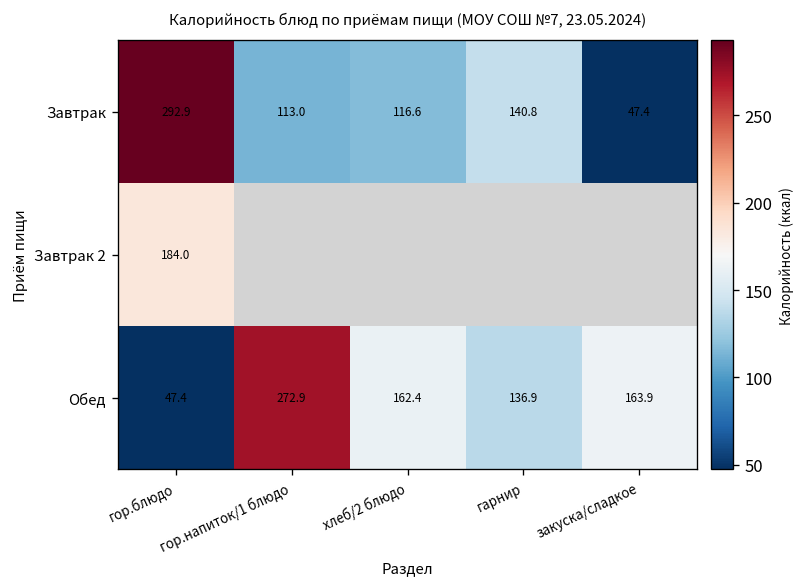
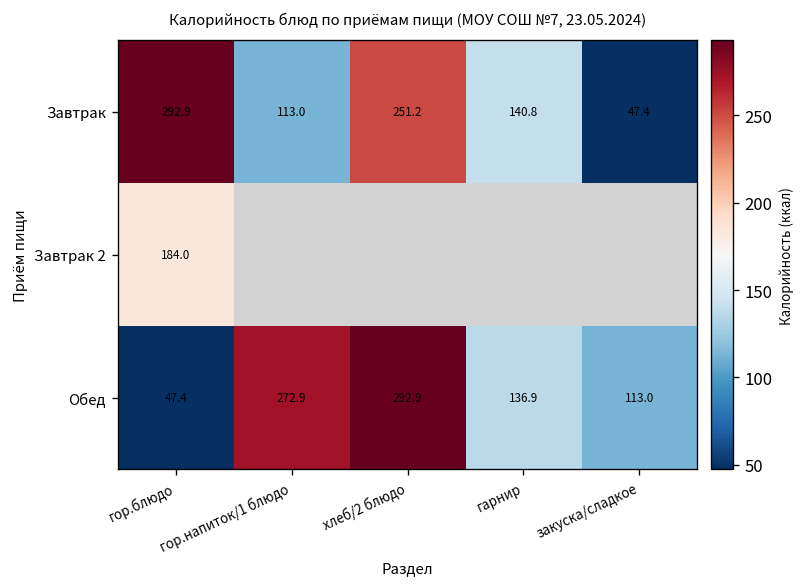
  {
    "Завтрак": {
      "гор.блюдо": 292.9,
      "гор.напиток/1 блюдо": 113.0,
-     "хлеб/2 блюдо": 116.6,
+     "хлеб/2 блюдо": 251.2,
      "гарнир": 140.8,
      "закуска/сладкое": 47.4
    },
    "Завтрак 2": {
      "гор.блюдо": 184.0
    },
    "Обед": {
      "гор.блюдо": 47.4,
      "гор.напиток/1 блюдо": 272.9,
-     "хлеб/2 блюдо": 162.4,
+     "хлеб/2 блюдо": 292.9,
      "гарнир": 136.9,
-     "закуска/сладкое": 163.9
+     "закуска/сладкое": 113.0
    }
  }
